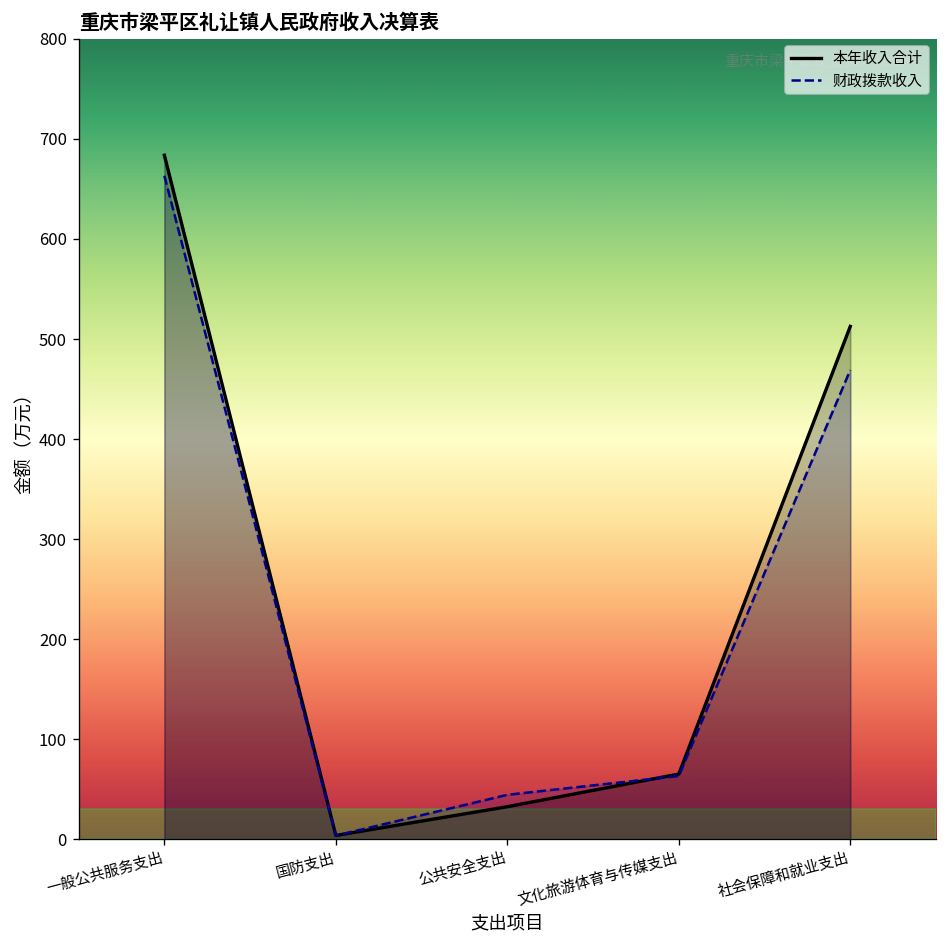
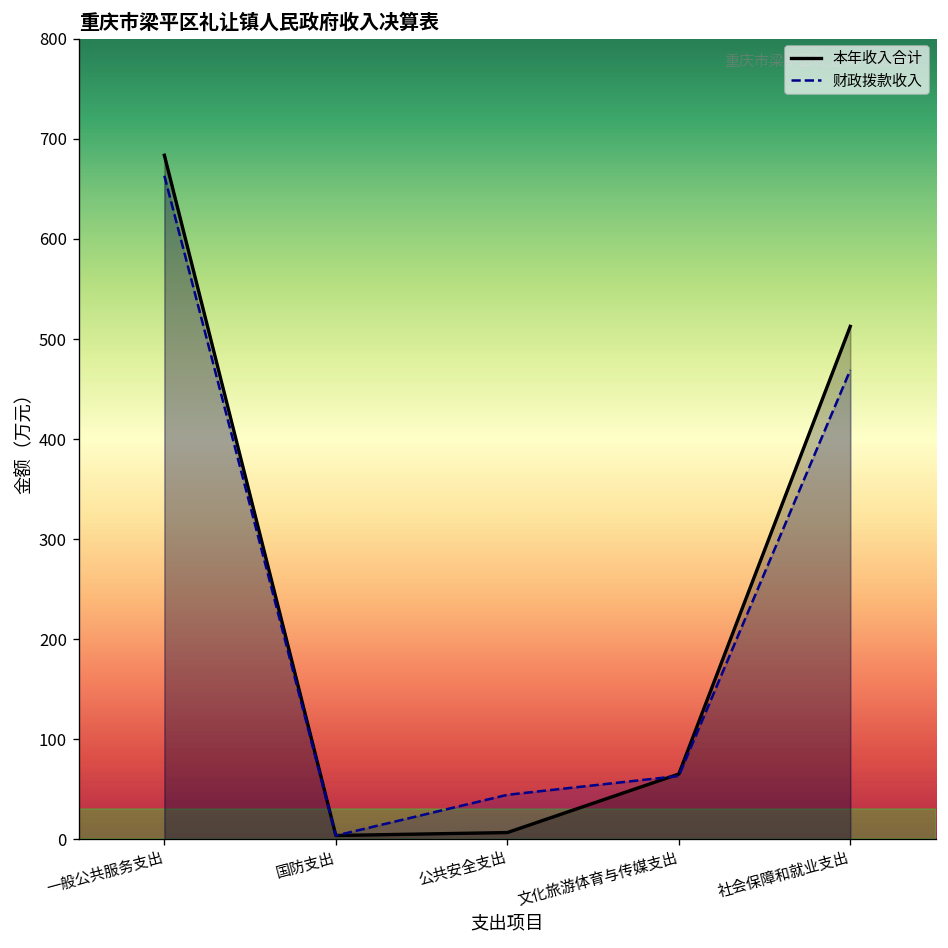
  {
    "本年收入合计": {
      "一般公共服务支出": 680,
-     "公共安全支出": 30,
+     "公共安全支出": 10,
      "社会保障和就业支出": 510
    },
    "财政拨款收入": {
      "一般公共服务支出": 660,
      "公共安全支出": 40,
      "社会保障和就业支出": 470
    }
  }
